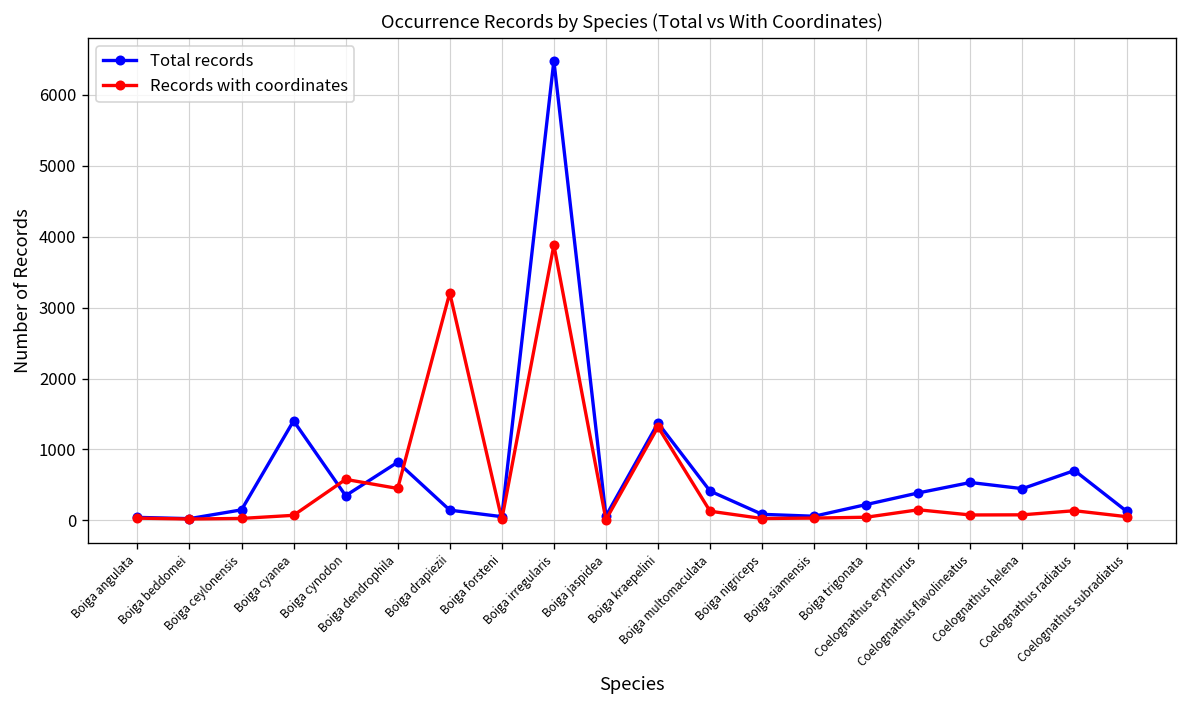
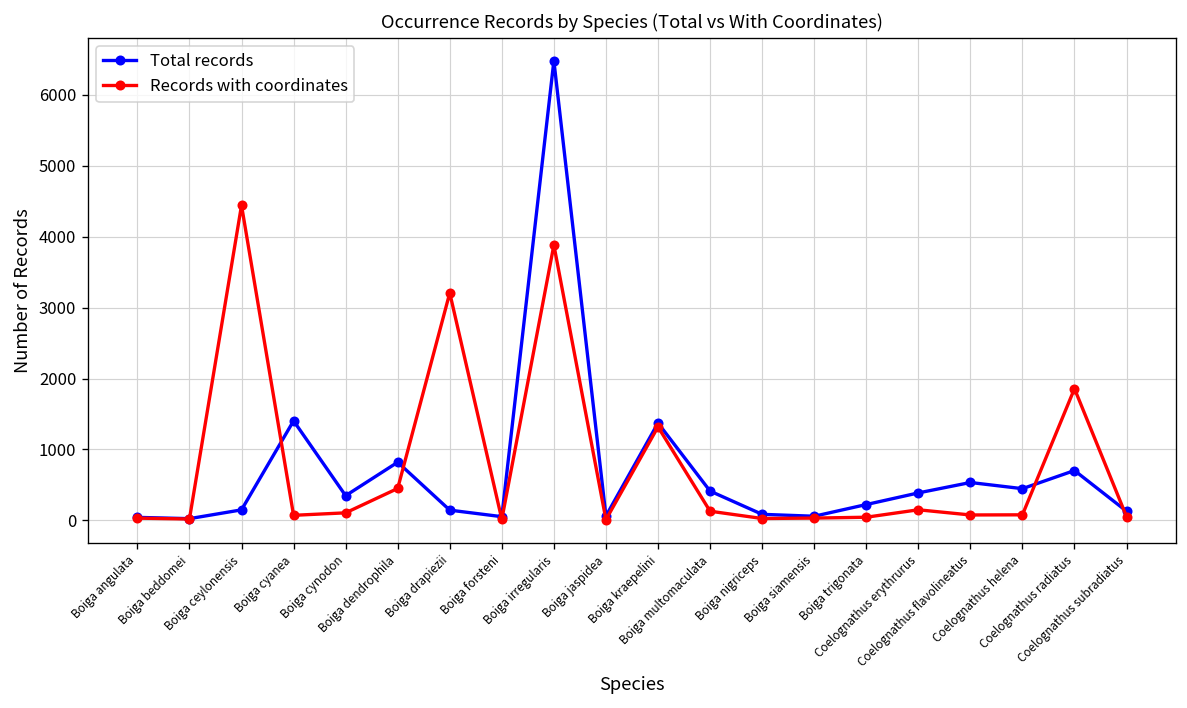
  {
    "Total records": {
      "Boiga ceylonensis": 100,
      "Boiga cyanea": 1400,
      "Boiga cynodon": 300,
      "Boiga dendrophila": 800,
      "Boiga drapiezii": 100,
      "Boiga irregularis": 6500,
      "Boiga jaspidea": 100,
      "Boiga kraepelini": 1400,
      "Boiga multomaculata": 400,
      "Boiga nigriceps": 100,
      "Boiga trigonata": 200,
      "Coelognathus erythrurus": 400,
      "Coelognathus flavolineatus": 500,
      "Coelognathus helena": 400,
      "Coelognathus radiatus": 700,
      "Coelognathus subradiatus": 100
    },
    "Records with coordinates": {
-     "Boiga ceylonensis": 0,
+     "Boiga ceylonensis": 4400,
      "Boiga cyanea": 100,
-     "Boiga cynodon": 600,
+     "Boiga cynodon": 100,
      "Boiga dendrophila": 400,
      "Boiga drapiezii": 3200,
      "Boiga irregularis": 3900,
      "Boiga jaspidea": 0,
      "Boiga kraepelini": 1300,
      "Boiga multomaculata": 100,
      "Boiga nigriceps": 0,
      "Boiga trigonata": 0,
      "Coelognathus erythrurus": 100,
      "Coelognathus flavolineatus": 100,
      "Coelognathus helena": 100,
-     "Coelognathus radiatus": 100,
+     "Coelognathus radiatus": 1900,
      "Coelognathus subradiatus": 100
    }
  }
